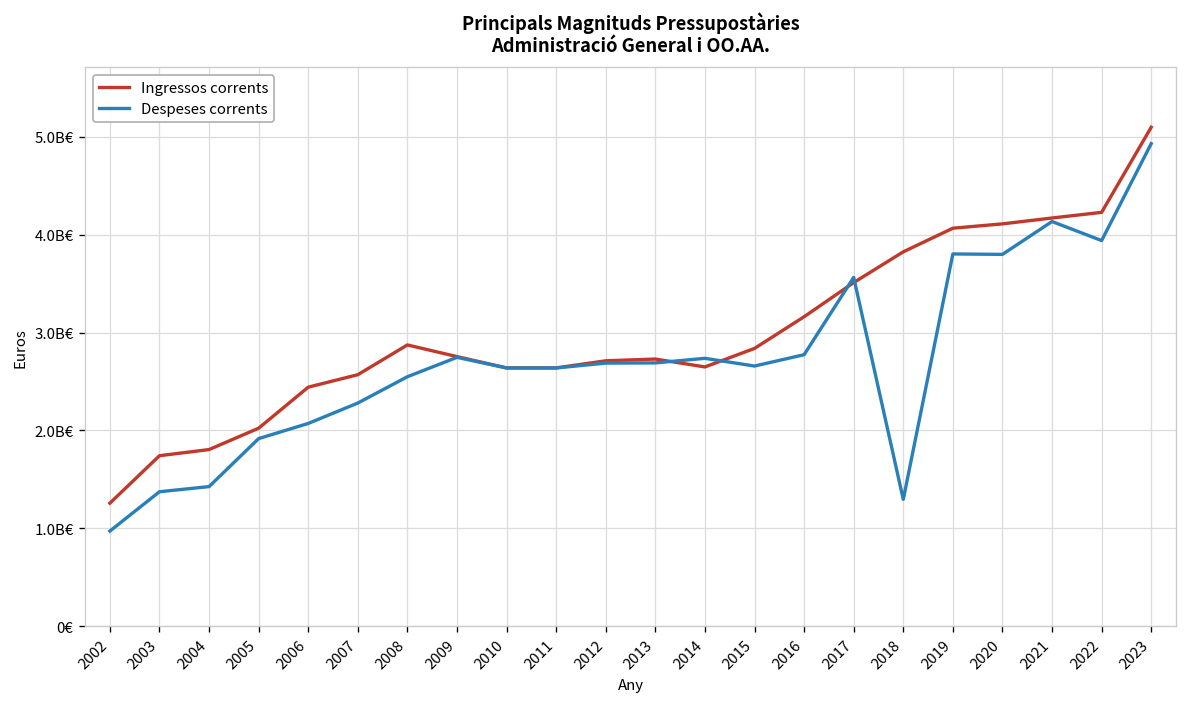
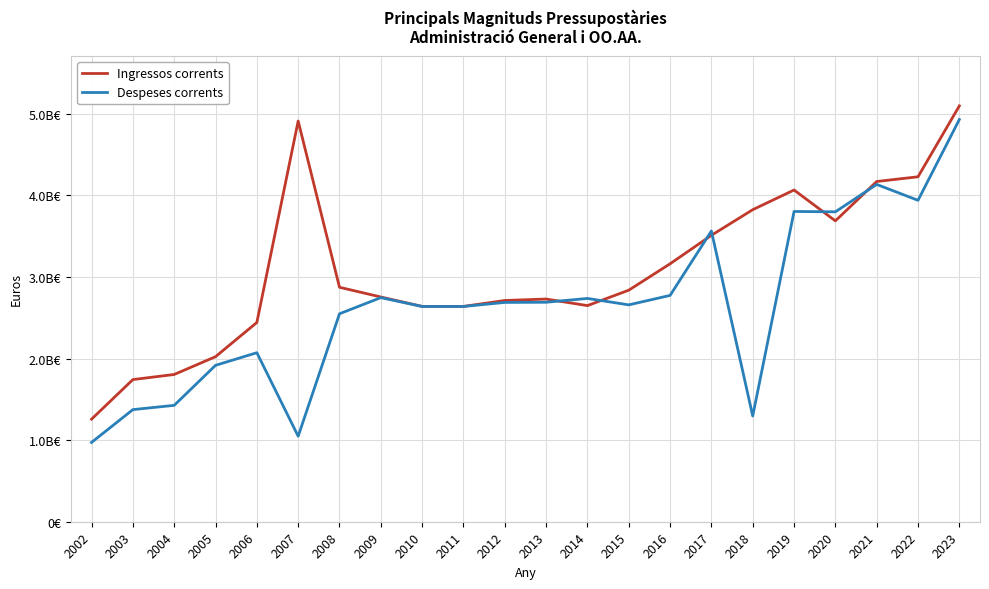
  {
    "Ingressos corrents": {
      "2002": "1.3B€",
      "2003": "1.7B€",
      "2004": "1.8B€",
      "2005": "2.0B€",
      "2006": "2.4B€",
-     "2007": "2.6B€",
+     "2007": "4.9B€",
      "2008": "2.9B€",
      "2013": "2.7B€",
      "2014": "2.6B€",
      "2015": "2.8B€",
      "2016": "3.2B€",
      "2017": "3.5B€",
      "2018": "3.8B€",
      "2019": "4.1B€",
-     "2020": "4.1B€",
+     "2020": "3.7B€",
      "2021": "4.2B€",
      "2022": "4.2B€",
      "2023": "5.1B€"
    },
    "Despeses corrents": {
      "2002": "1.0B€",
      "2003": "1.4B€",
      "2004": "1.4B€",
      "2005": "1.9B€",
      "2006": "2.1B€",
-     "2007": "2.3B€",
+     "2007": "1.0B€",
      "2008": "2.5B€",
      "2013": "2.7B€",
      "2014": "2.7B€",
      "2015": "2.7B€",
      "2016": "2.8B€",
      "2017": "3.6B€",
      "2018": "1.3B€",
      "2019": "3.8B€",
      "2020": "3.8B€",
      "2021": "4.1B€",
      "2022": "3.9B€",
      "2023": "4.9B€"
    }
  }
